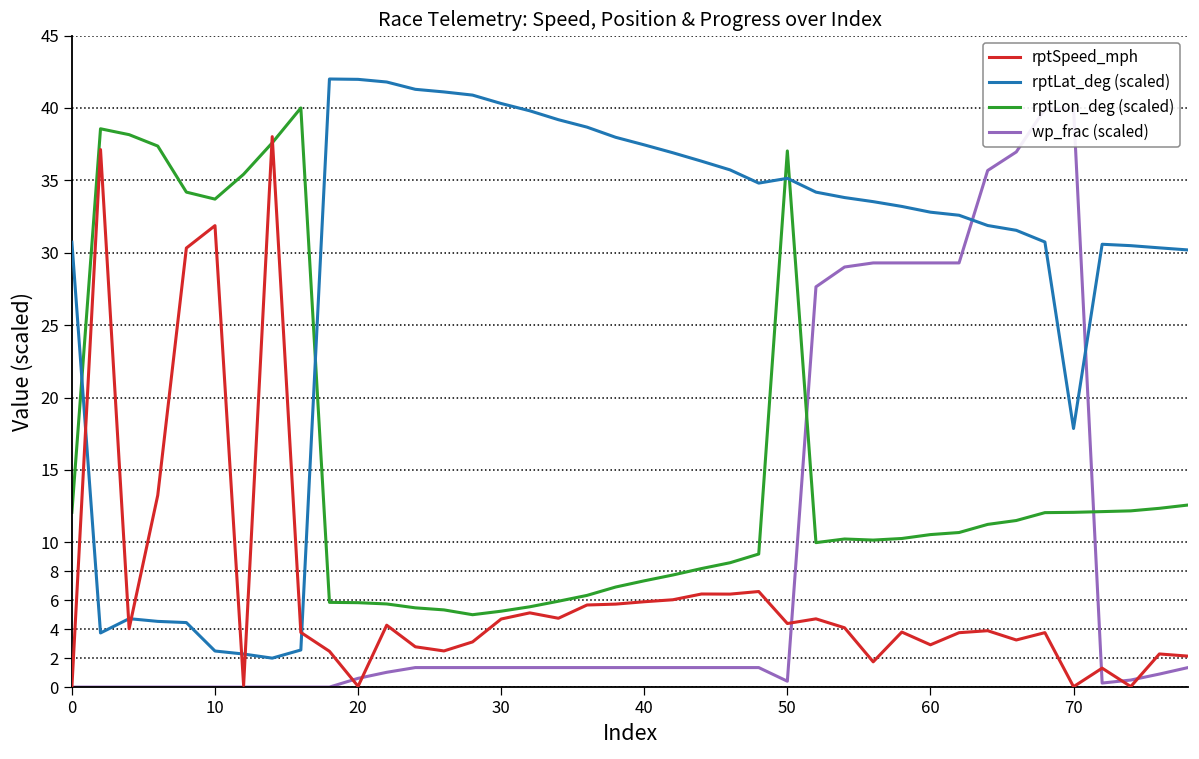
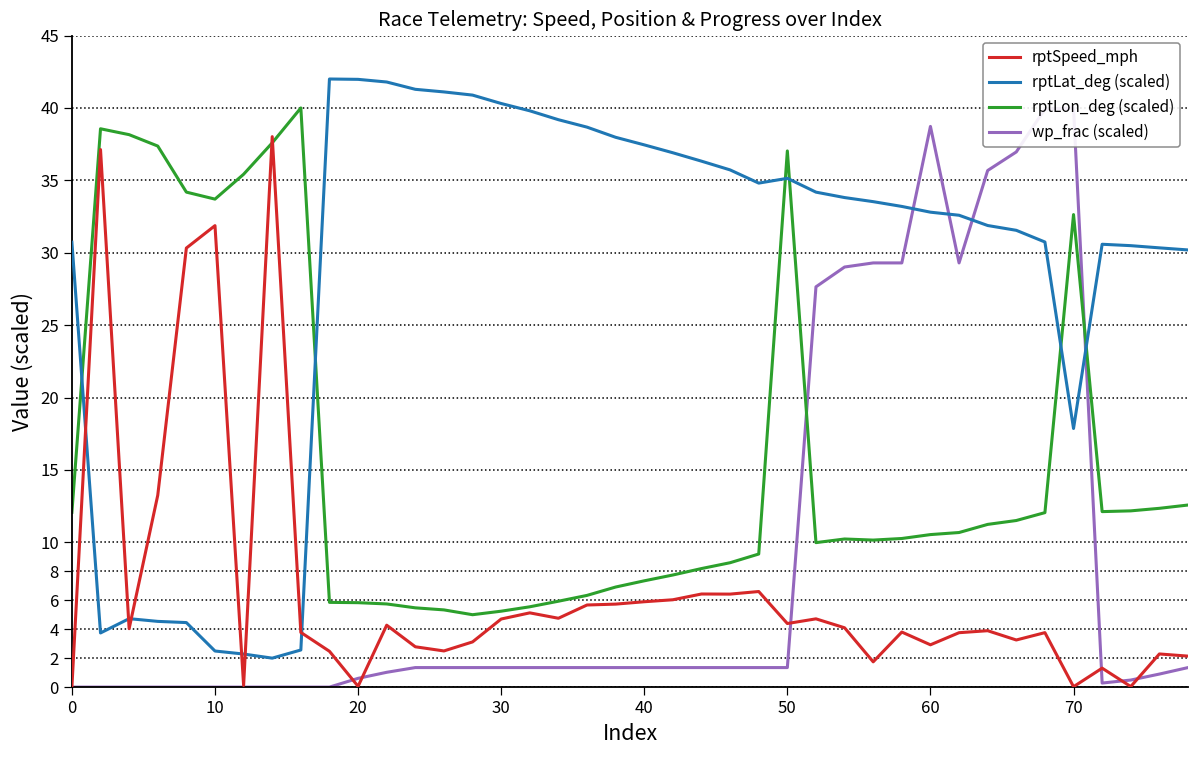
  {
    "rptSpeed_mph": {
      "10": 31.9,
      "20": 0.1,
      "30": 4.7,
      "40": 5.9,
      "50": 4.4,
      "60": 2.9,
      "70": 0.0
    },
    "rptLat_deg (scaled)": {
      "0": 30.7,
      "10": 2.5,
      "20": 42.0,
      "30": 40.3,
      "40": 37.5,
      "50": 35.1,
      "60": 32.8,
      "70": 17.9
    },
    "rptLon_deg (scaled)": {
      "0": 12.1,
      "10": 33.7,
      "20": 5.8,
      "30": 5.2,
      "40": 7.3,
      "50": 37.0,
      "60": 10.5,
-     "70": 12.1
+     "70": 32.6
    },
    "wp_frac (scaled)": {
      "10": 0.0,
      "20": 0.6,
      "30": 1.3,
      "40": 1.3,
-     "50": 0.4,
-     "60": 29.3
+     "50": 1.3,
+     "60": 38.7
    }
  }
